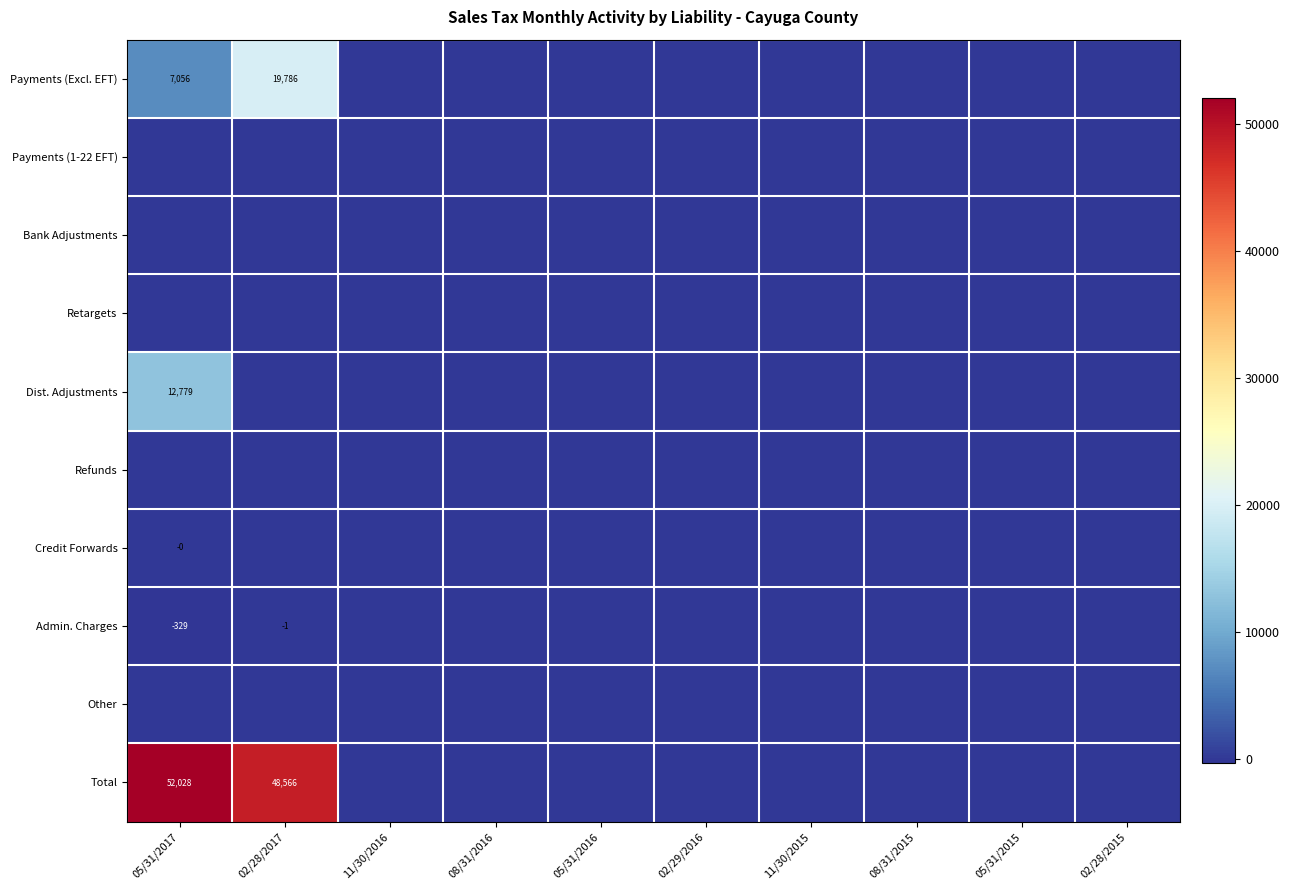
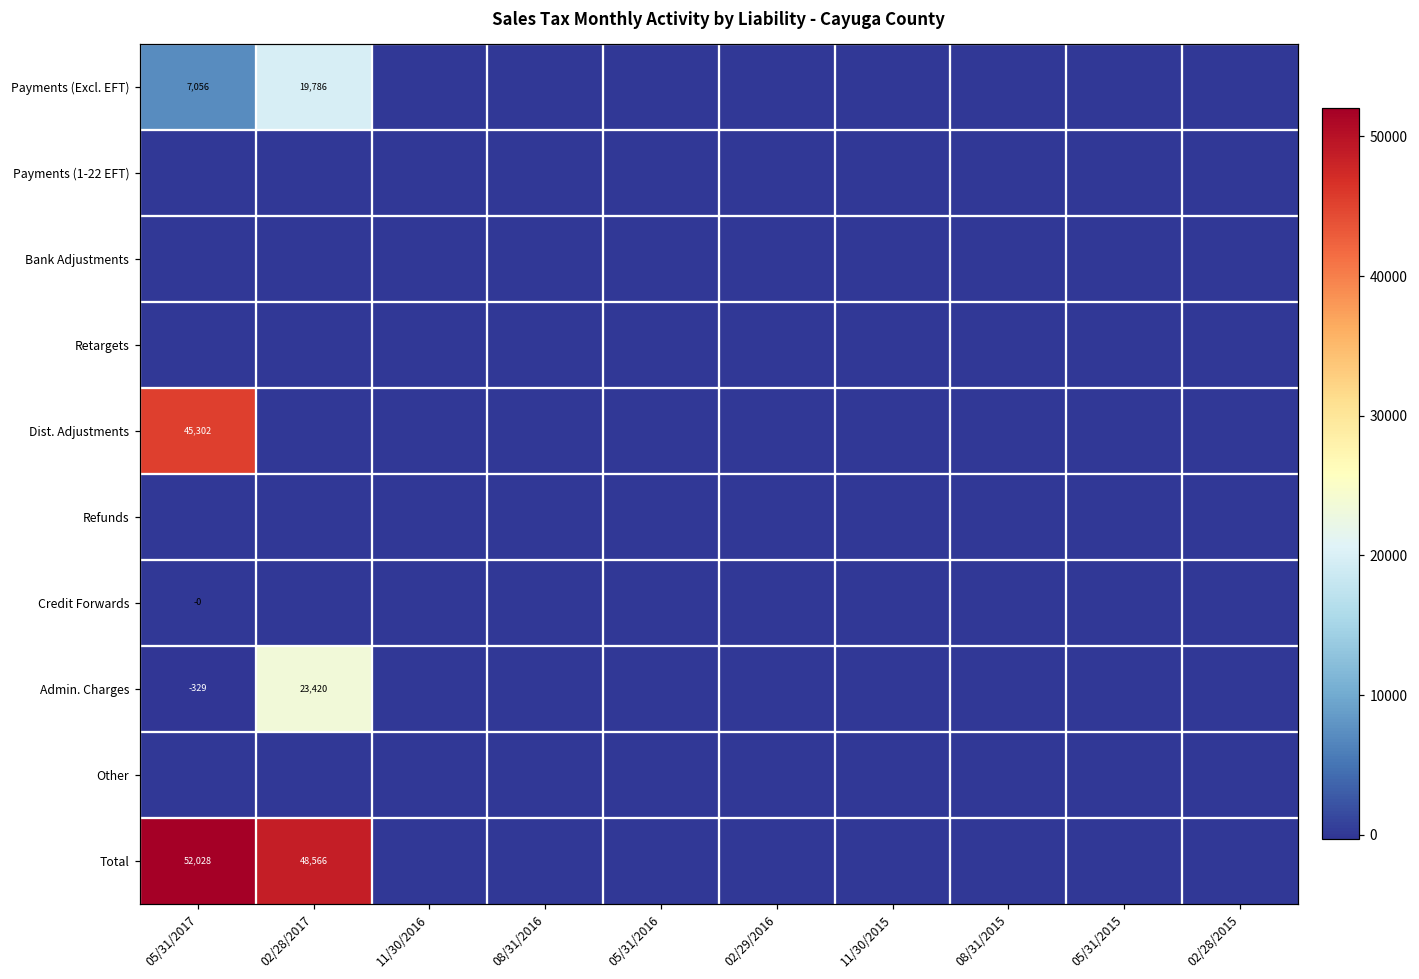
  {
    "Payments (Excl. EFT)": {
      "05/31/2017": "7,056",
      "02/28/2017": "19,786"
    },
    "Dist. Adjustments": {
-     "05/31/2017": "12,779"
+     "05/31/2017": "45,302"
    },
    "Credit Forwards": {
      "05/31/2017": "-0"
    },
    "Admin. Charges": {
      "05/31/2017": "-329",
-     "02/28/2017": "-1"
+     "02/28/2017": "23,420"
    },
    "Total": {
      "05/31/2017": "52,028",
      "02/28/2017": "48,566"
    }
  }
